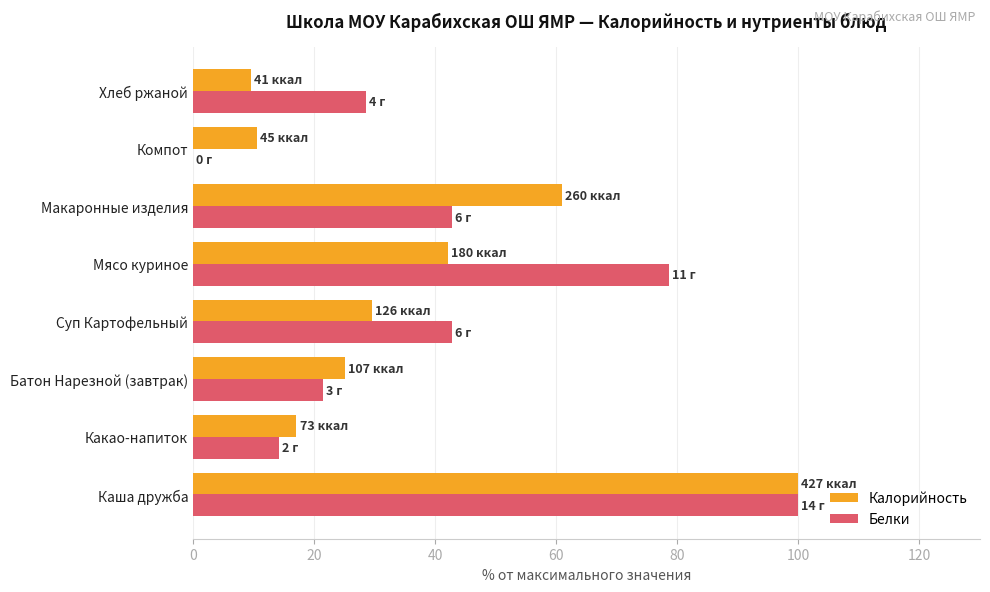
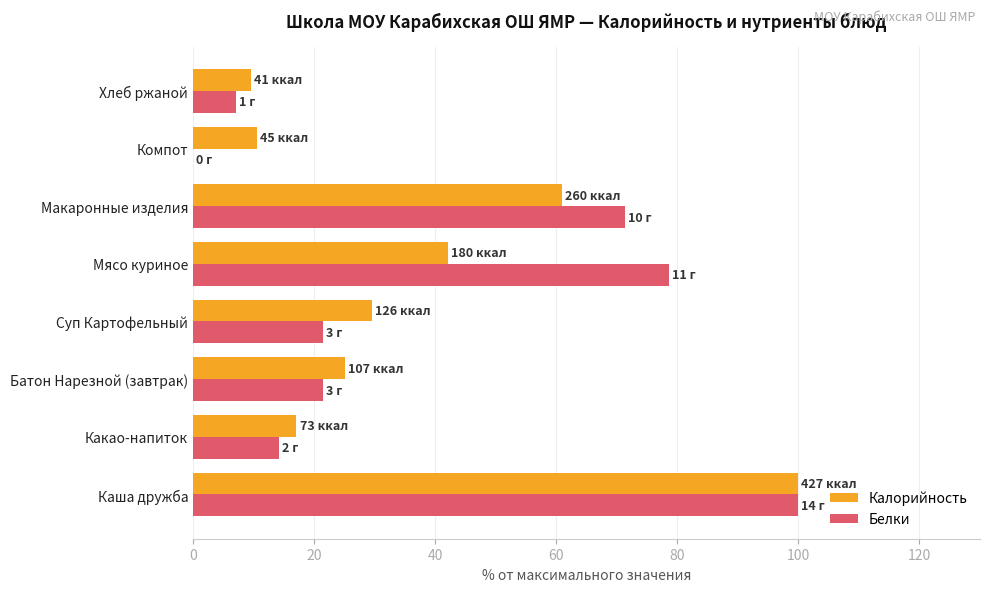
  {
    "Белки": {
-     "Хлеб ржаной": 4,
+     "Хлеб ржаной": 1,
      "Компот": 0,
-     "Макаронные изделия": 6,
-     "Суп Картофельный": 6
+     "Макаронные изделия": 10,
+     "Суп Картофельный": 3
    }
  }
